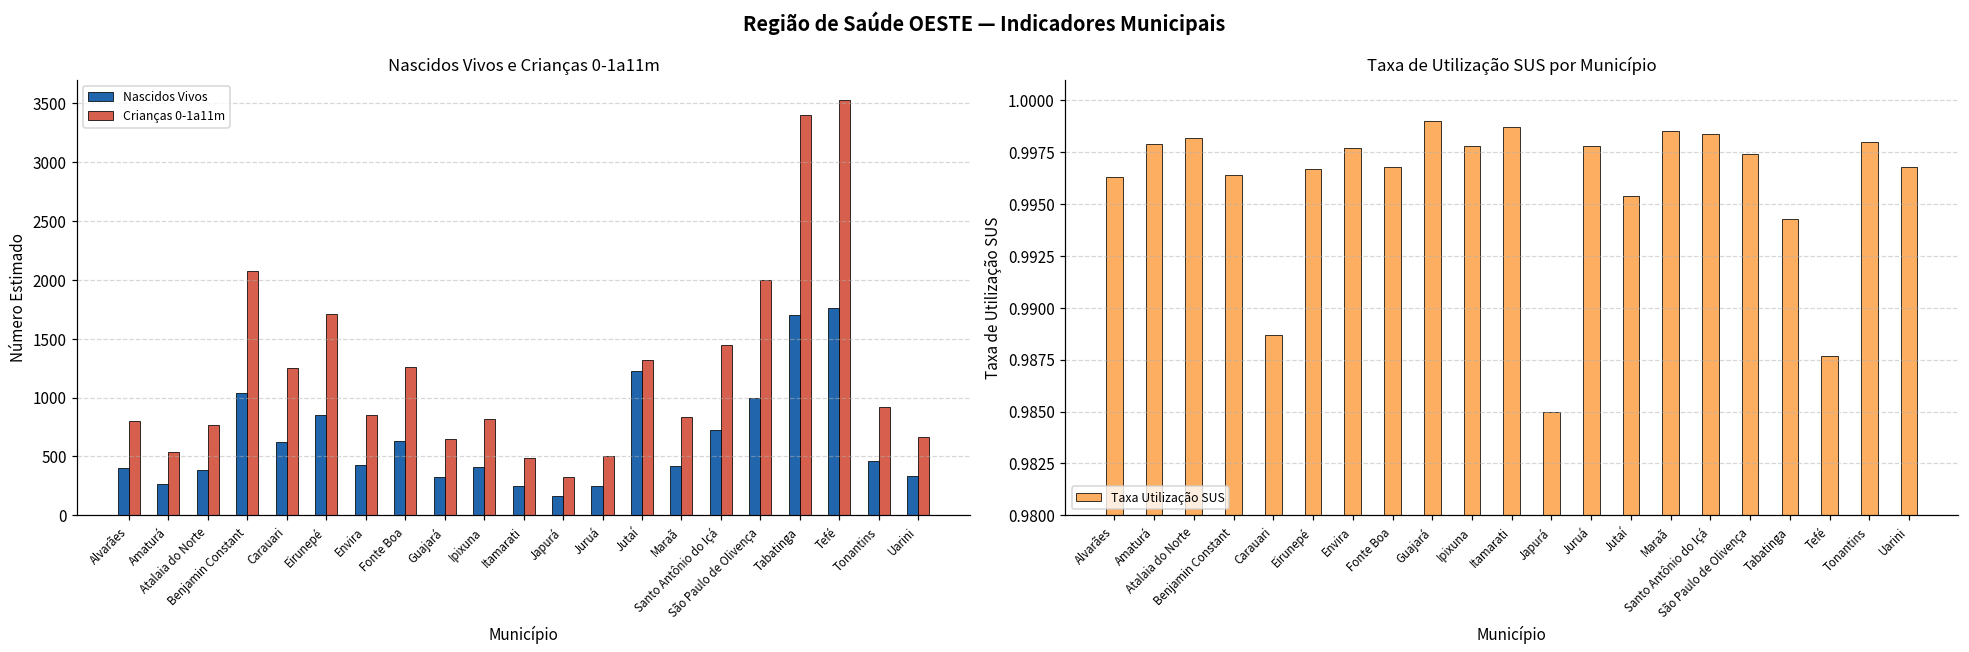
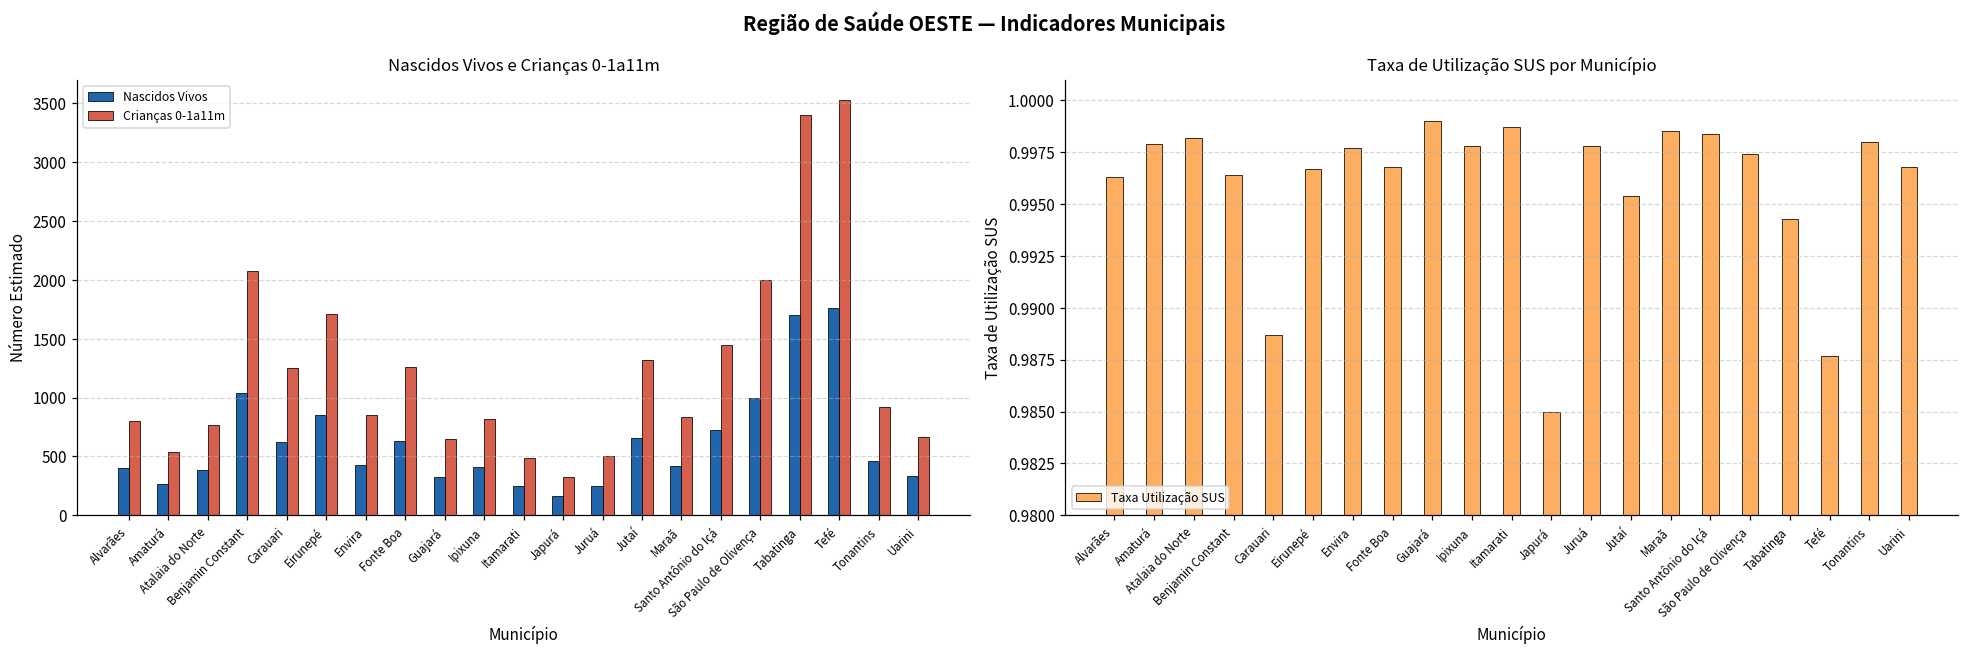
  {
    "Nascidos Vivos e Crianças 0-1a11m": {
      "Nascidos Vivos": {
        "Alvarães": 400,
        "Amaturá": 270,
        "Atalaia do Norte": 380,
        "Benjamin Constant": 1040,
        "Carauari": 630,
        "Eirunepé": 850,
        "Envira": 420,
        "Fonte Boa": 630,
        "Guajará": 330,
        "Ipixuna": 410,
        "Itamarati": 250,
        "Japurá": 160,
        "Juruá": 250,
-       "Jutaí": 1230,
+       "Jutaí": 660,
        "Maraã": 420,
        "Santo Antônio do Içá": 720,
        "São Paulo de Olivença": 1000,
        "Tabatinga": 1700,
        "Tefé": 1760,
        "Tonantins": 460,
        "Uarini": 330
      },
      "Crianças 0-1a11m": {
        "Alvarães": 800,
        "Amaturá": 530,
        "Atalaia do Norte": 760,
        "Benjamin Constant": 2080,
        "Carauari": 1250,
        "Eirunepé": 1710,
        "Envira": 850,
        "Fonte Boa": 1260,
        "Guajará": 650,
        "Ipixuna": 820,
        "Itamarati": 490,
        "Japurá": 320,
        "Juruá": 510,
        "Jutaí": 1320,
        "Maraã": 840,
        "Santo Antônio do Içá": 1450,
        "São Paulo de Olivença": 2000,
        "Tabatinga": 3400,
        "Tefé": 3530,
        "Tonantins": 920,
        "Uarini": 670
      }
    },
    "Taxa de Utilização SUS por Município": {
      "Alvarães": 0.9963,
      "Amaturá": 0.9979,
      "Atalaia do Norte": 0.9982,
      "Benjamin Constant": 0.9964,
      "Carauari": 0.9887,
      "Eirunepé": 0.9967,
      "Envira": 0.9977,
      "Fonte Boa": 0.9968,
      "Guajará": 0.9990,
      "Ipixuna": 0.9978,
      "Itamarati": 0.9987,
      "Japurá": 0.9850,
      "Juruá": 0.9978,
      "Jutaí": 0.9954,
      "Maraã": 0.9985,
      "Santo Antônio do Içá": 0.9984,
      "São Paulo de Olivença": 0.9974,
      "Tabatinga": 0.9943,
      "Tefé": 0.9877,
      "Tonantins": 0.9980,
      "Uarini": 0.9968
    }
  }
